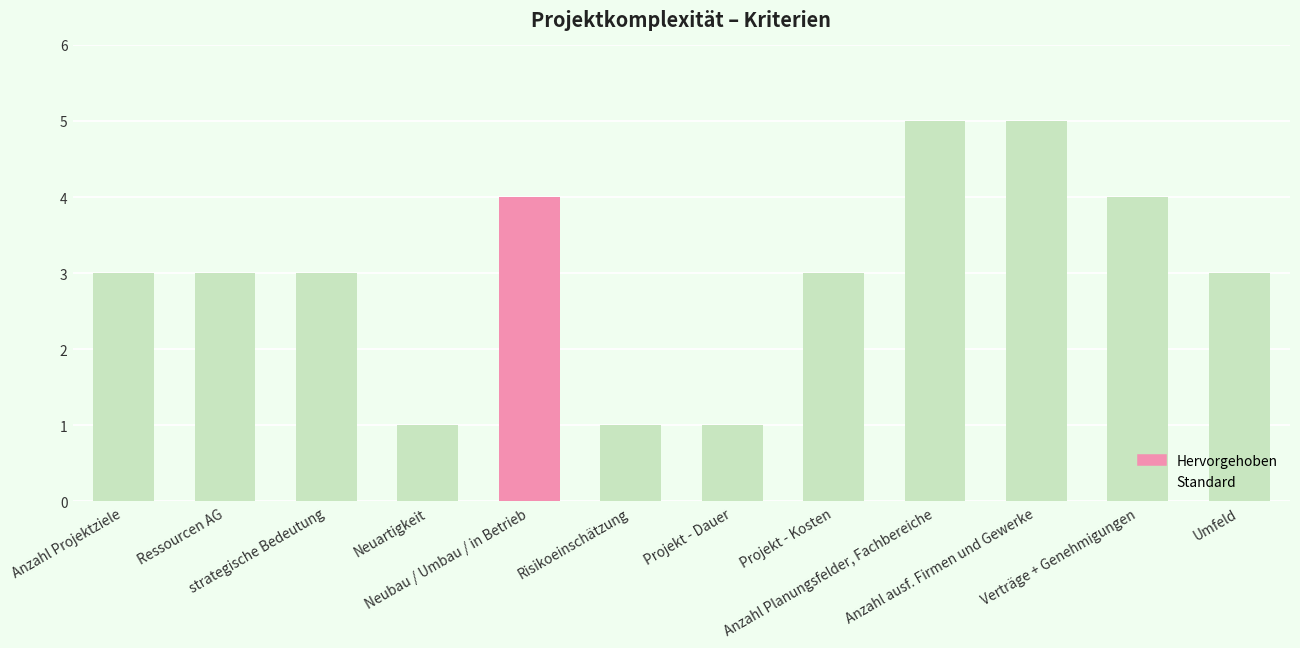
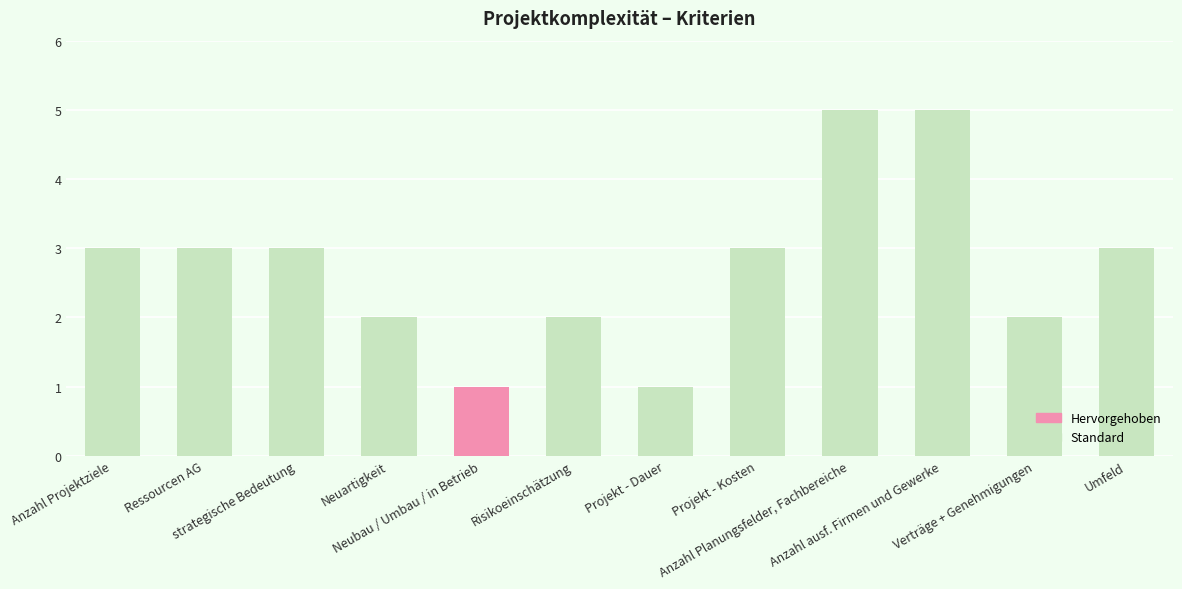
  {
    "Anzahl Projektziele": 3,
    "Ressourcen AG": 3,
    "strategische Bedeutung": 3,
-   "Neuartigkeit": 1,
-   "Neubau / Umbau / in Betrieb": 4,
-   "Risikoeinschätzung": 1,
+   "Neuartigkeit": 2,
+   "Neubau / Umbau / in Betrieb": 1,
+   "Risikoeinschätzung": 2,
    "Projekt - Dauer": 1,
    "Projekt - Kosten": 3,
    "Anzahl Planungsfelder, Fachbereiche": 5,
    "Anzahl ausf. Firmen und Gewerke": 5,
-   "Verträge + Genehmigungen": 4,
+   "Verträge + Genehmigungen": 2,
    "Umfeld": 3
  }
